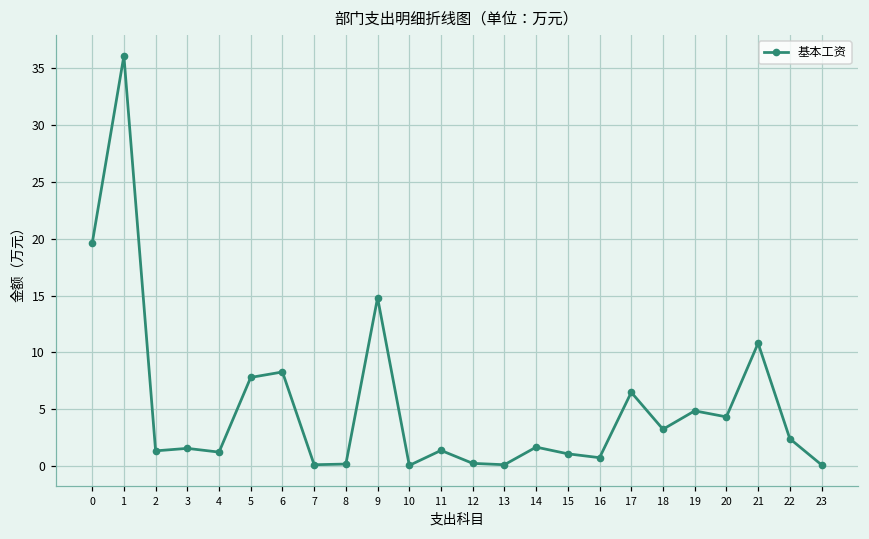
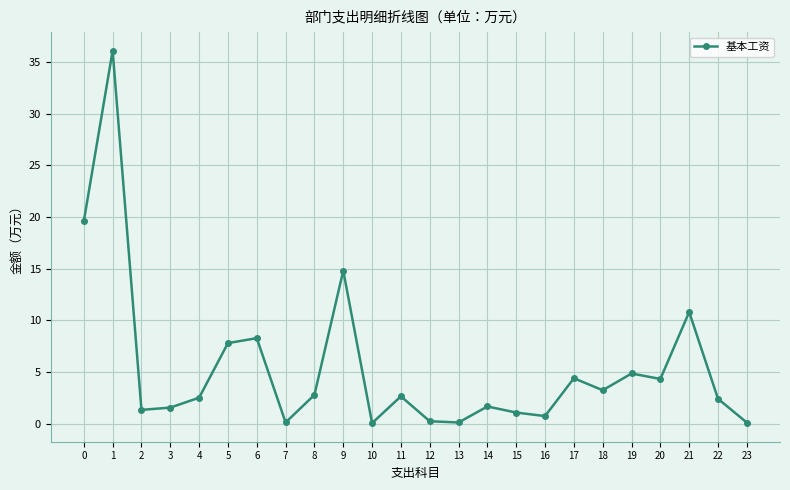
  {
    "0": 19.6,
    "1": 36.1,
    "2": 1.3,
    "3": 1.6,
-   "4": 1.2,
+   "4": 2.5,
    "5": 7.8,
    "6": 8.3,
    "7": 0.1,
-   "8": 0.2,
+   "8": 2.8,
    "9": 14.8,
    "10": 0.1,
-   "11": 1.4,
+   "11": 2.7,
    "12": 0.2,
    "13": 0.1,
    "14": 1.7,
    "15": 1.1,
    "16": 0.7,
-   "17": 6.5,
+   "17": 4.4,
    "18": 3.2,
    "19": 4.9,
    "20": 4.3,
    "21": 10.8,
    "22": 2.4,
    "23": 0.1
  }
